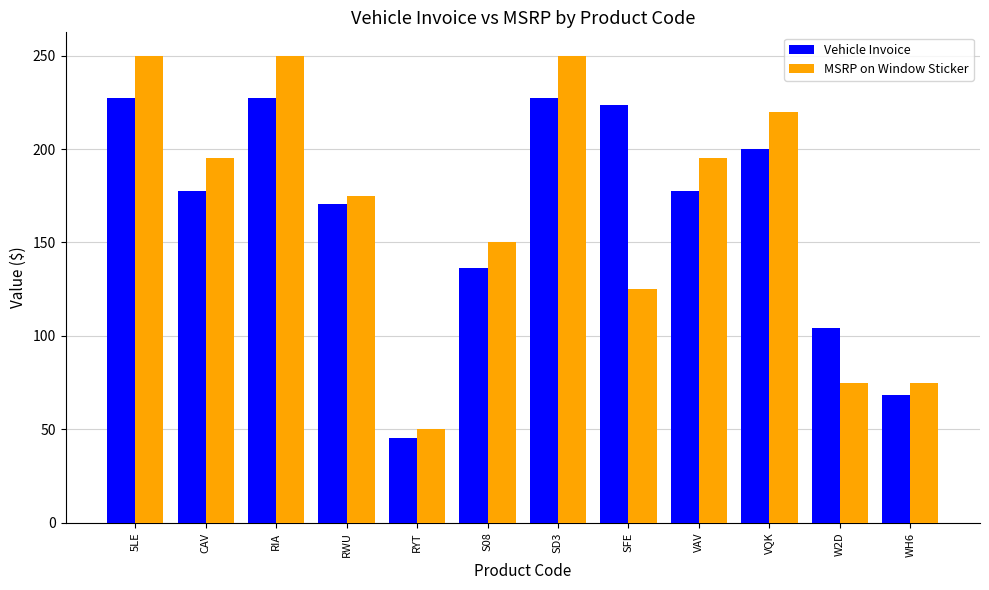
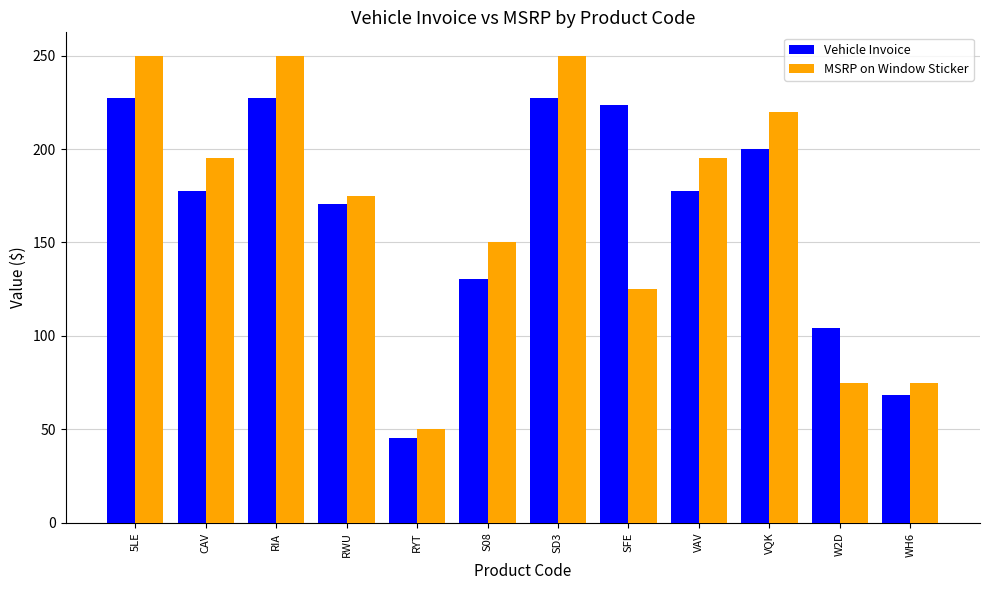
  {
    "Vehicle Invoice": {
      "5LE": 228,
      "CAV": 177,
      "RIA": 228,
      "RWU": 170,
      "RYT": 46,
-     "S08": 137,
+     "S08": 130,
      "SD3": 228,
      "SFE": 224,
      "VAV": 177,
      "VQK": 200,
      "W2D": 104,
      "WH6": 68
    },
    "MSRP on Window Sticker": {
      "5LE": 250,
      "CAV": 195,
      "RIA": 250,
      "RWU": 175,
      "RYT": 50,
      "S08": 150,
      "SD3": 250,
      "SFE": 125,
      "VAV": 195,
      "VQK": 220,
      "W2D": 75,
      "WH6": 75
    }
  }
